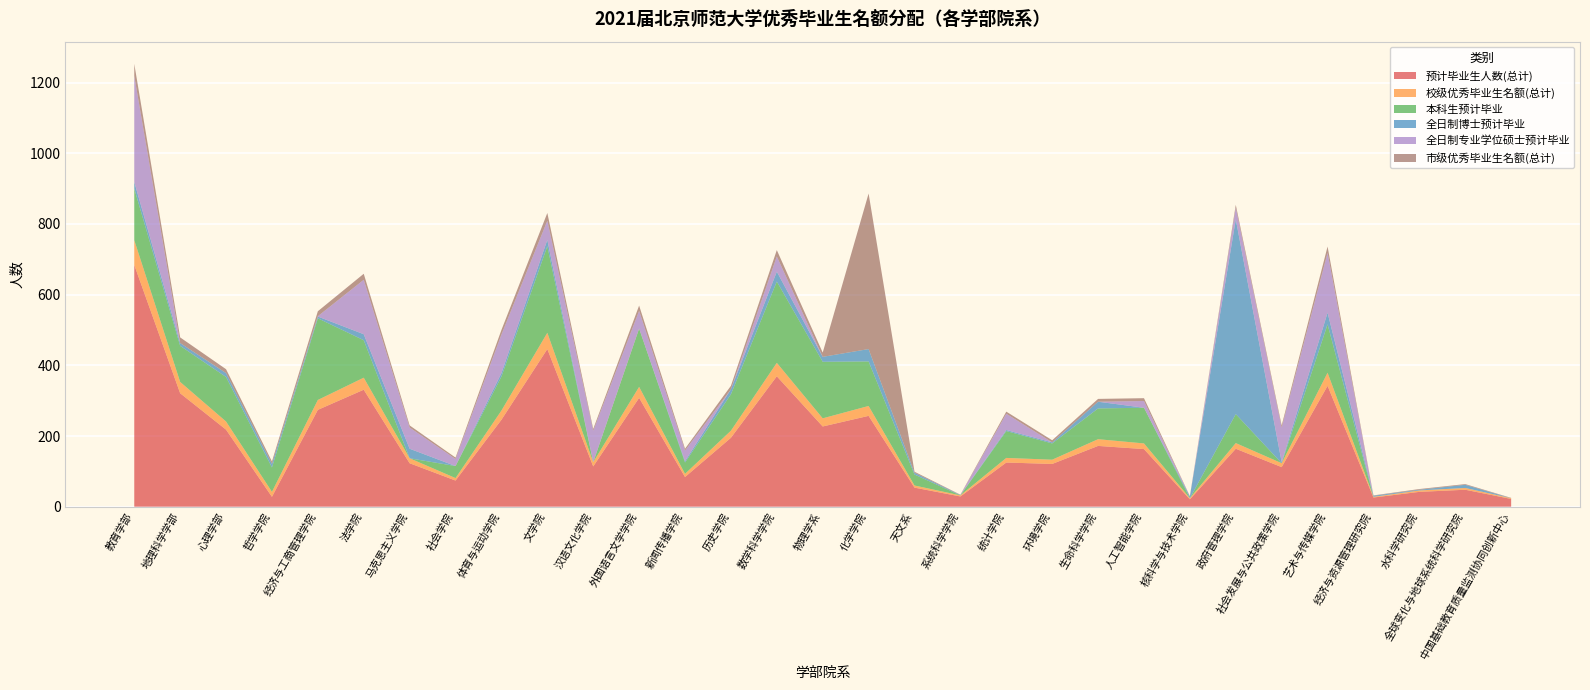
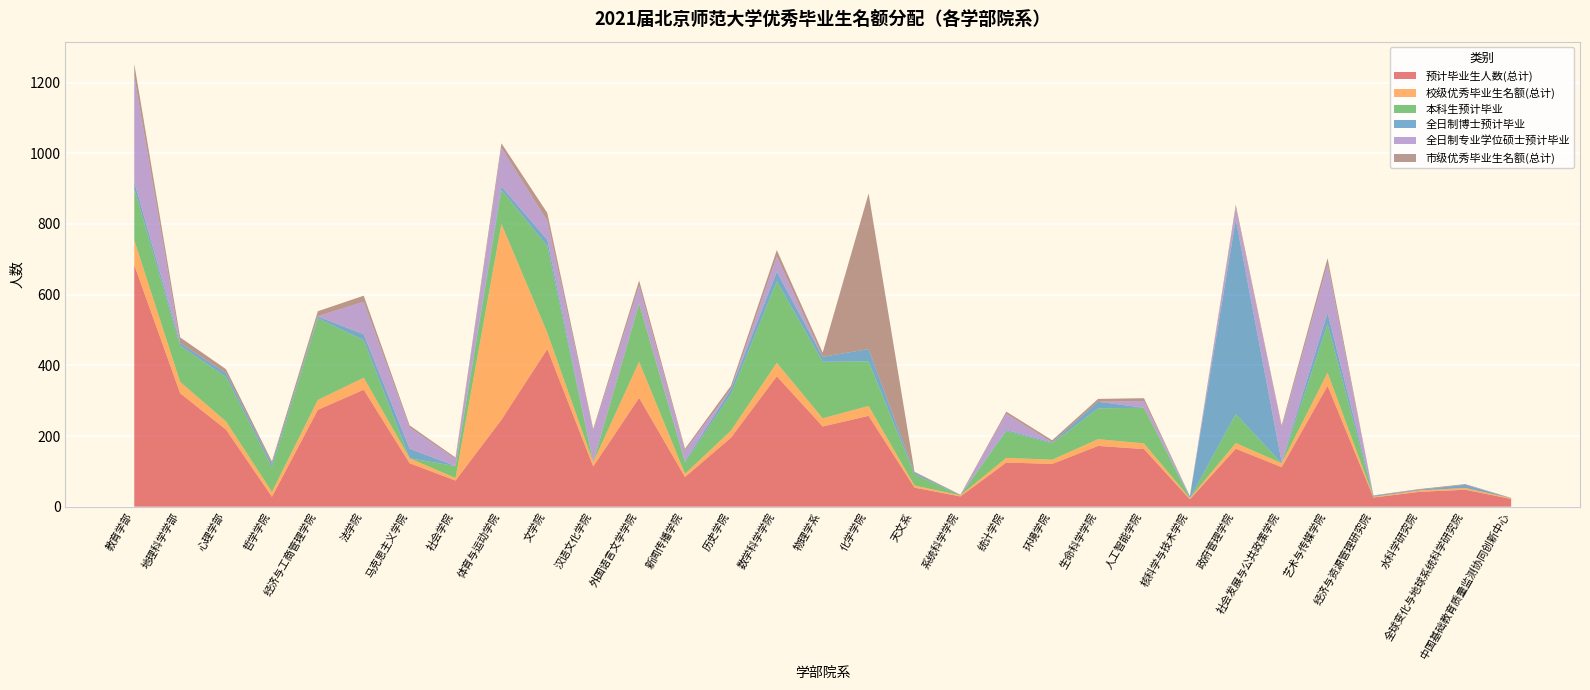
  {
    "预计毕业生人数(总计)": {
      "教育学部": 680,
      "地理科学学部": 320,
      "心理学部": 220,
      "哲学学院": 30,
      "经济与工商管理学院": 270,
      "法学院": 330,
      "马克思主义学院": 120,
      "体育与运动学院": 250,
      "文学院": 450,
      "汉语文化学院": 110,
      "外国语言文学学院": 310,
      "新闻传播学院": 80,
      "历史学院": 200,
      "数学科学学院": 370,
      "物理学系": 230,
      "化学学院": 260,
      "统计学院": 130,
      "环境学院": 120,
      "生命科学学院": 170,
      "人工智能学院": 160,
      "政府管理学院": 160,
      "社会发展与公共政策学院": 110,
      "艺术与传媒学院": 340
    },
    "校级优秀毕业生名额(总计)": {
      "教育学部": 70,
      "地理科学学部": 30,
      "心理学部": 20,
      "哲学学院": 10,
      "经济与工商管理学院": 30,
      "法学院": 30,
-     "体育与运动学院": 30,
+     "体育与运动学院": 550,
      "文学院": 50,
-     "外国语言文学学院": 30,
+     "外国语言文学学院": 100,
      "新闻传播学院": 10,
      "历史学院": 20,
      "数学科学学院": 40,
      "物理学系": 20,
      "化学学院": 30,
      "统计学院": 10,
      "环境学院": 10,
      "生命科学学院": 20,
      "人工智能学院": 20,
      "政府管理学院": 20,
      "艺术与传媒学院": 40
    },
    "本科生预计毕业": {
      "教育学部": 150,
      "地理科学学部": 100,
      "心理学部": 130,
      "哲学学院": 70,
      "法学院": 110,
      "体育与运动学院": 100,
      "文学院": 250,
      "历史学院": 100,
      "数学科学学院": 230,
      "物理学系": 160,
      "化学学院": 130,
      "生命科学学院": 90,
      "政府管理学院": 80,
      "艺术与传媒学院": 140
    },
    "全日制博士预计毕业": {
      "教育学部": 20,
      "法学院": 20,
      "马克思主义学院": 30,
      "体育与运动学院": 10,
      "文学院": 20,
      "数学科学学院": 30,
      "政府管理学院": 550,
      "艺术与传媒学院": 30
    },
    "全日制专业学位硕士预计毕业": {
      "教育学部": 300,
-     "法学院": 150,
+     "法学院": 90,
      "体育与运动学院": 110,
      "文学院": 50,
      "外国语言文学学院": 50,
      "数学科学学院": 40,
      "人工智能学院": 20,
      "政府管理学院": 30,
-     "艺术与传媒学院": 170
+     "艺术与传媒学院": 140
    },
    "市级优秀毕业生名额(总计)": {
      "教育学部": 30,
      "地理科学学部": 20,
      "心理学部": 10,
      "经济与工商管理学院": 10,
      "法学院": 20,
      "体育与运动学院": 10,
      "文学院": 20,
      "外国语言文学学院": 20,
      "历史学院": 10,
      "数学科学学院": 20,
      "物理学系": 10,
      "化学学院": 440,
      "生命科学学院": 10,
      "人工智能学院": 10,
      "政府管理学院": 10,
      "艺术与传媒学院": 20
    }
  }
